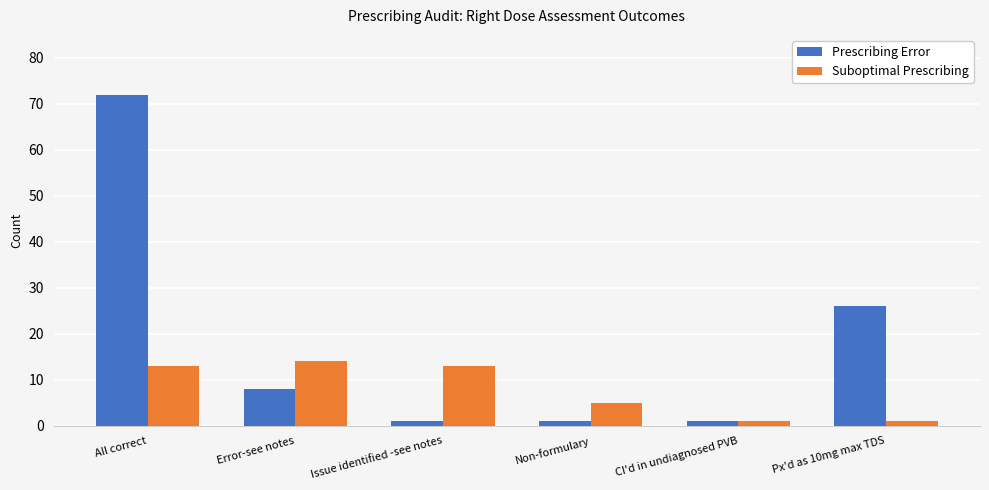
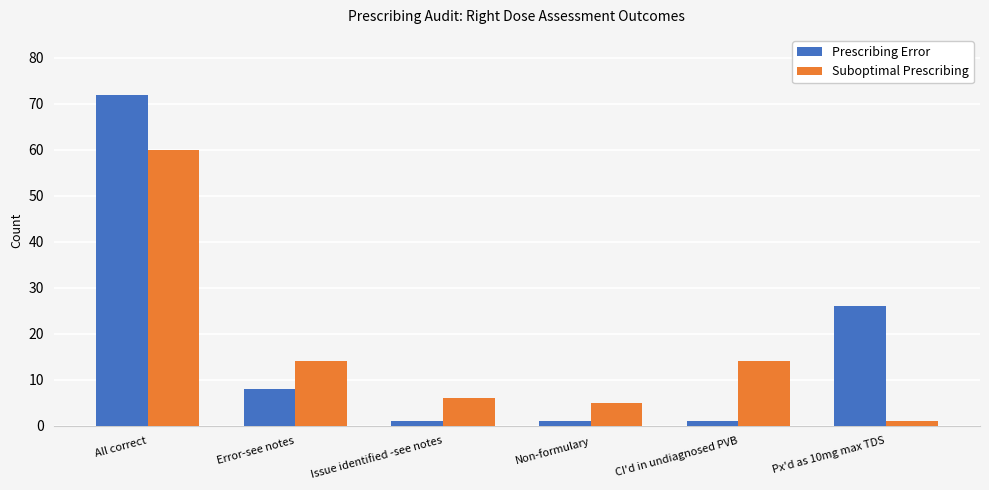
  {
    "Prescribing Error": {
      "All correct": 72,
      "Error-see notes": 8,
      "Issue identified -see notes": 1,
      "Non-formulary": 1,
      "CI'd in undiagnosed PVB": 1,
      "Px'd as 10mg max TDS": 26
    },
    "Suboptimal Prescribing": {
-     "All correct": 13,
+     "All correct": 60,
      "Error-see notes": 14,
-     "Issue identified -see notes": 13,
+     "Issue identified -see notes": 6,
      "Non-formulary": 5,
-     "CI'd in undiagnosed PVB": 1,
+     "CI'd in undiagnosed PVB": 14,
      "Px'd as 10mg max TDS": 1
    }
  }
